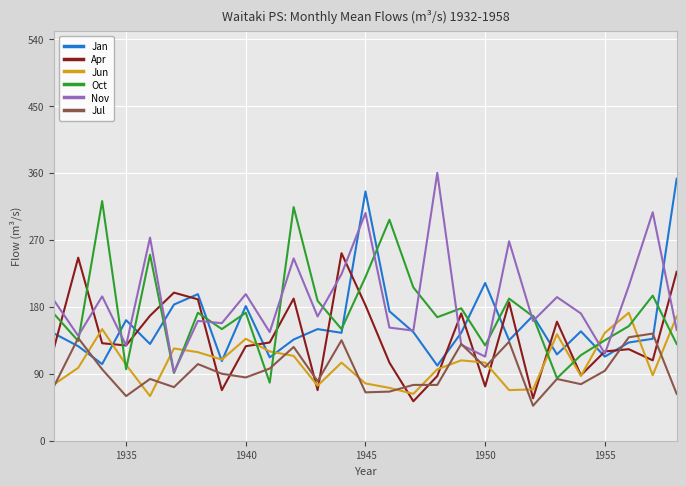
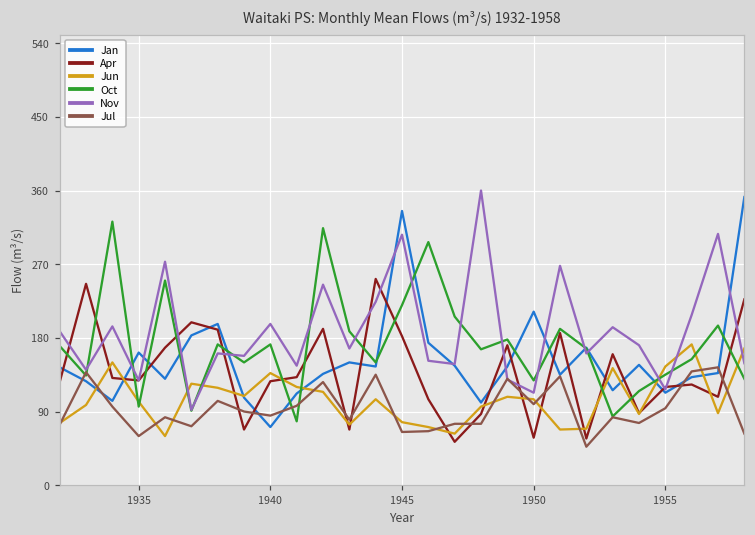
  {
    "Jan": {
      "1935": 160,
-     "1940": 180,
+     "1940": 70,
      "1945": 340,
      "1950": 210,
      "1955": 110
    },
    "Apr": {
      "1940": 130,
      "1945": 180,
-     "1950": 70
+     "1950": 60
    },
    "Jun": {
      "1935": 100,
      "1940": 140,
      "1945": 80,
      "1950": 110,
      "1955": 150
    },
    "Oct": {
      "1935": 100,
      "1940": 170,
      "1945": 220,
      "1950": 130,
      "1955": 140
    },
    "Nov": {
      "1940": 200,
      "1945": 310,
      "1950": 110
    },
    "Jul": {
      "1935": 60,
      "1940": 90,
      "1945": 70,
      "1950": 100,
      "1955": 90
    }
  }
